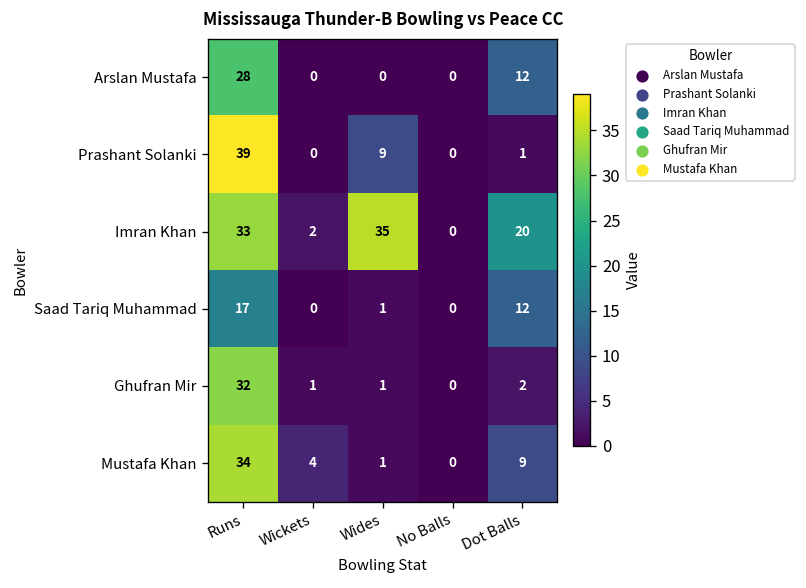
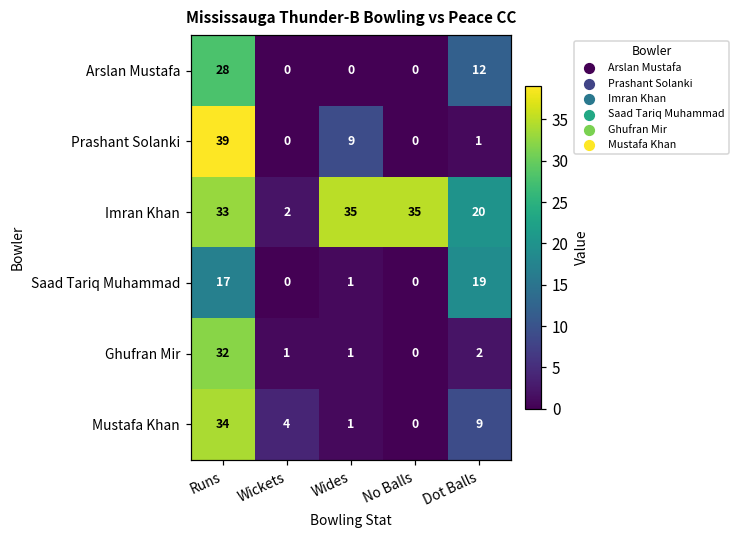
  {
    "Arslan Mustafa": {
      "Runs": 28,
      "Wickets": 0,
      "Wides": 0,
      "No Balls": 0,
      "Dot Balls": 12
    },
    "Prashant Solanki": {
      "Runs": 39,
      "Wickets": 0,
      "Wides": 9,
      "No Balls": 0,
      "Dot Balls": 1
    },
    "Imran Khan": {
      "Runs": 33,
      "Wickets": 2,
      "Wides": 35,
-     "No Balls": 0,
+     "No Balls": 35,
      "Dot Balls": 20
    },
    "Saad Tariq Muhammad": {
      "Runs": 17,
      "Wickets": 0,
      "Wides": 1,
      "No Balls": 0,
-     "Dot Balls": 12
+     "Dot Balls": 19
    },
    "Ghufran Mir": {
      "Runs": 32,
      "Wickets": 1,
      "Wides": 1,
      "No Balls": 0,
      "Dot Balls": 2
    },
    "Mustafa Khan": {
      "Runs": 34,
      "Wickets": 4,
      "Wides": 1,
      "No Balls": 0,
      "Dot Balls": 9
    }
  }
